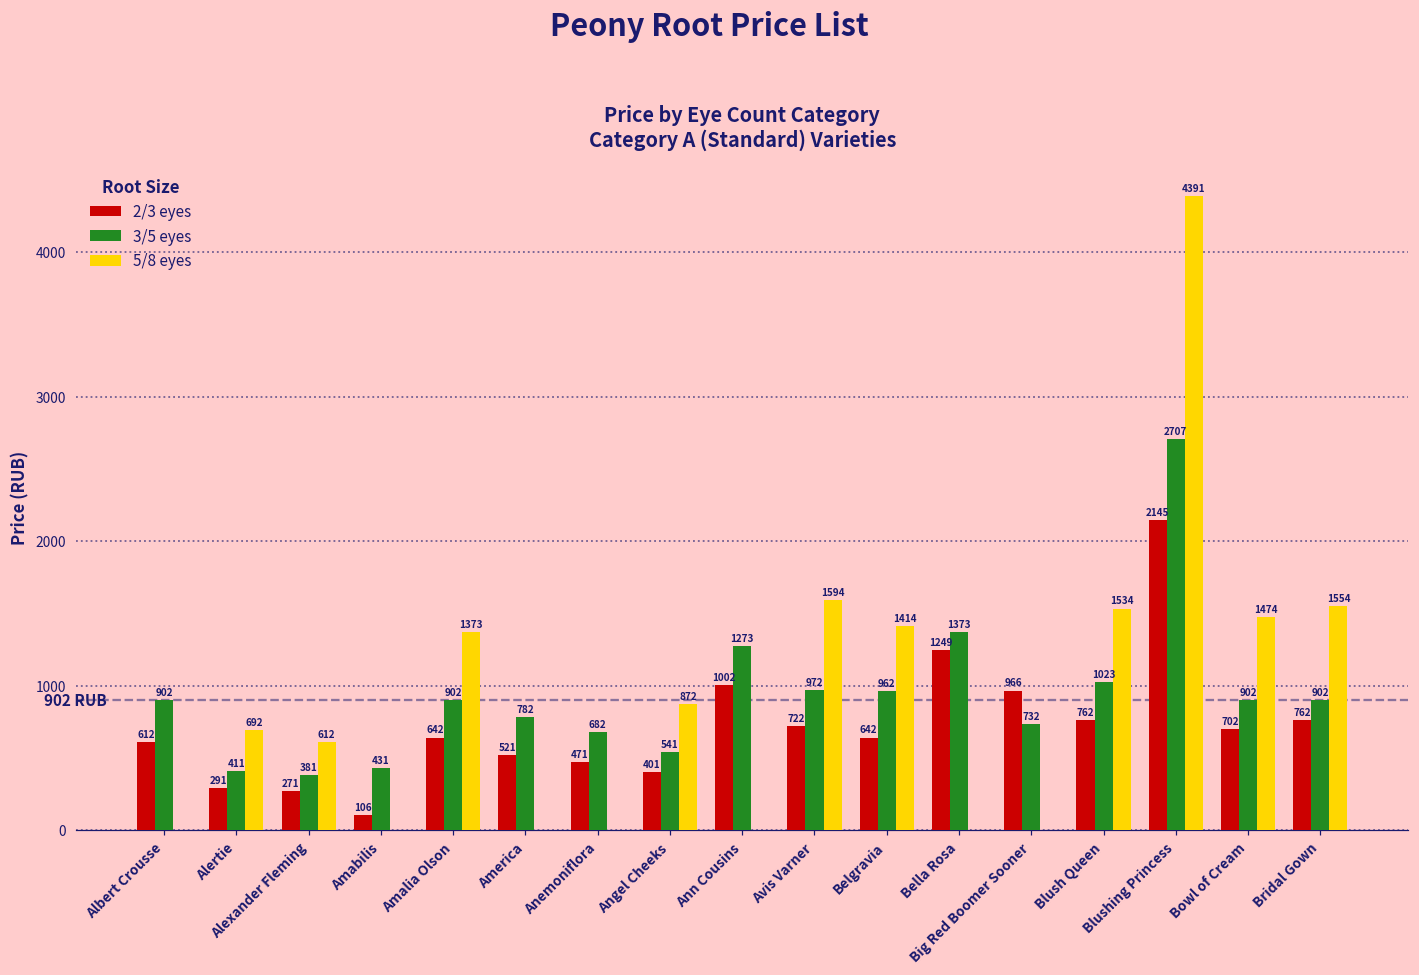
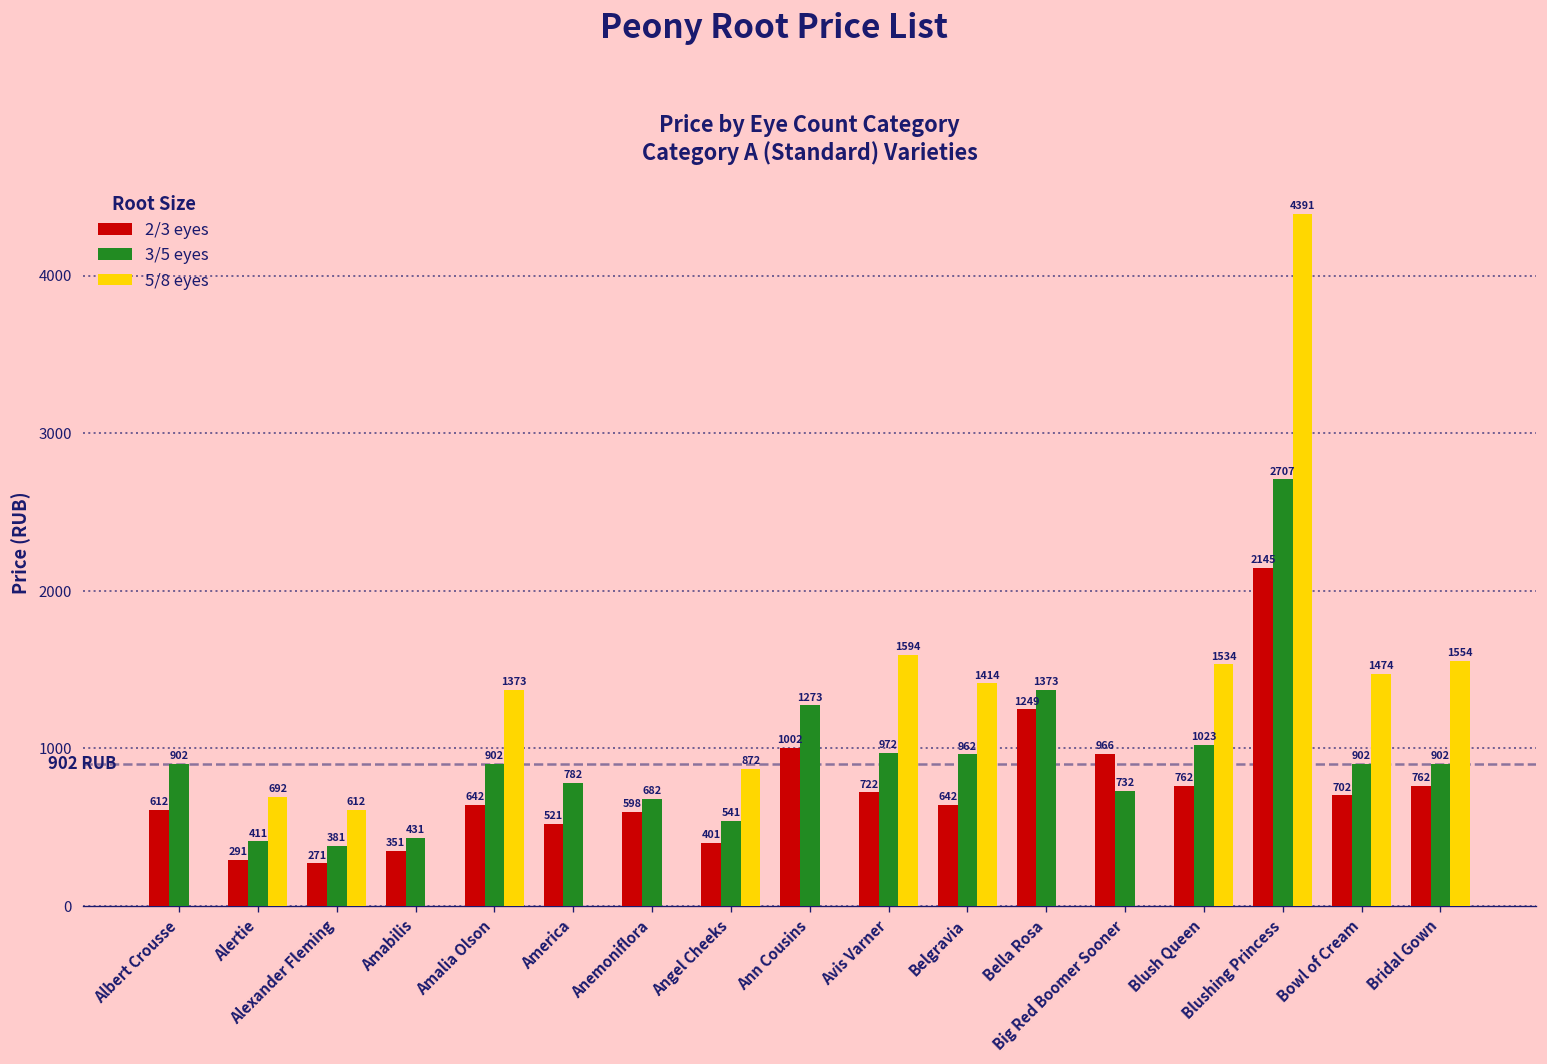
  {
    "2/3 eyes": {
      "Albert Crousse": 612,
      "Alertie": 291,
      "Alexander Fleming": 271,
-     "Amabilis": 106,
+     "Amabilis": 351,
      "Amalia Olson": 642,
      "America": 521,
-     "Anemoniflora": 471,
+     "Anemoniflora": 598,
      "Angel Cheeks": 401,
      "Ann Cousins": 1002,
      "Avis Varner": 722,
      "Belgravia": 642,
      "Bella Rosa": 1249,
      "Big Red Boomer Sooner": 966,
      "Blush Queen": 762,
      "Blushing Princess": 2145,
      "Bowl of Cream": 702,
      "Bridal Gown": 762
    },
    "3/5 eyes": {
      "Albert Crousse": 902,
      "Alertie": 411,
      "Alexander Fleming": 381,
      "Amabilis": 431,
      "Amalia Olson": 902,
      "America": 782,
      "Anemoniflora": 682,
      "Angel Cheeks": 541,
      "Ann Cousins": 1273,
      "Avis Varner": 972,
      "Belgravia": 962,
      "Bella Rosa": 1373,
      "Big Red Boomer Sooner": 732,
      "Blush Queen": 1023,
      "Blushing Princess": 2707,
      "Bowl of Cream": 902,
      "Bridal Gown": 902
    },
    "5/8 eyes": {
      "Alertie": 692,
      "Alexander Fleming": 612,
      "Amalia Olson": 1373,
      "Angel Cheeks": 872,
      "Avis Varner": 1594,
      "Belgravia": 1414,
      "Blush Queen": 1534,
      "Blushing Princess": 4391,
      "Bowl of Cream": 1474,
      "Bridal Gown": 1554
    }
  }
